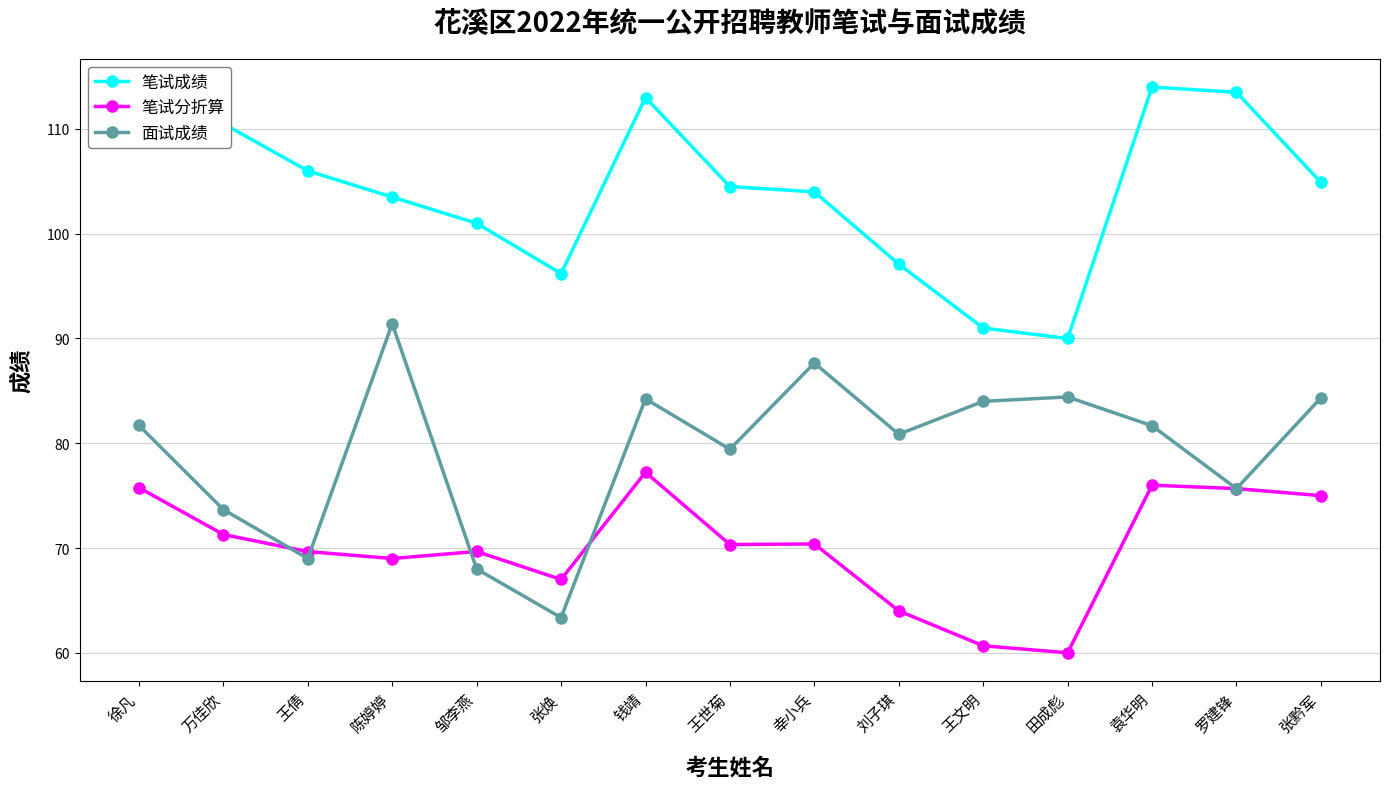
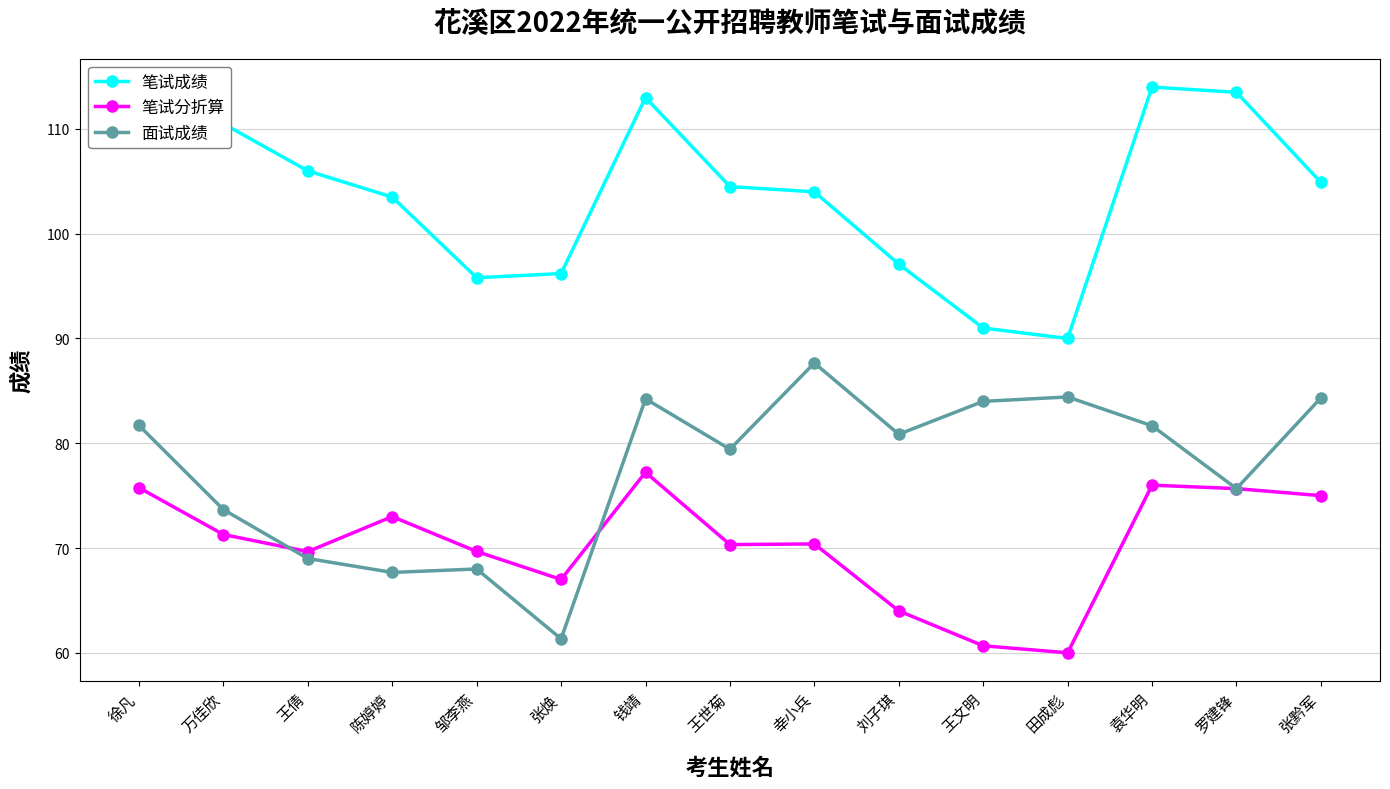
  {
    "笔试成绩": {
      "王倩": 106.0,
      "陈婷婷": 103.5,
-     "邹李燕": 101.0,
+     "邹李燕": 95.8,
      "张焕": 96.2,
      "钱靖": 113.0,
      "王世菊": 104.5,
      "幸小兵": 104.0,
      "刘子琪": 97.1,
      "王文明": 91.0,
      "田成彪": 90.0,
      "袁华明": 114.0,
      "罗建锋": 113.5,
      "张黔军": 104.9
    },
    "笔试分折算": {
      "徐凡": 75.8,
      "万佳欣": 71.3,
      "王倩": 69.7,
-     "陈婷婷": 69,
+     "陈婷婷": 73,
      "邹李燕": 69.7,
      "张焕": 67,
      "钱靖": 77,
      "王世菊": 70.3,
      "幸小兵": 70.4,
      "刘子琪": 64,
      "王文明": 60.7,
      "田成彪": 60,
      "袁华明": 76,
      "张黔军": 75
    },
    "面试成绩": {
      "徐凡": 81.7,
      "万佳欣": 73.7,
      "王倩": 69.0,
-     "陈婷婷": 91.4,
+     "陈婷婷": 67.7,
      "邹李燕": 68.0,
-     "张焕": 63.4,
+     "张焕": 61.3,
      "钱靖": 84.2,
      "王世菊": 79.4,
      "幸小兵": 87.7,
      "刘子琪": 80.9,
      "王文明": 84.0,
      "田成彪": 84.4,
      "袁华明": 81.7,
      "张黔军": 84.3
    }
  }
